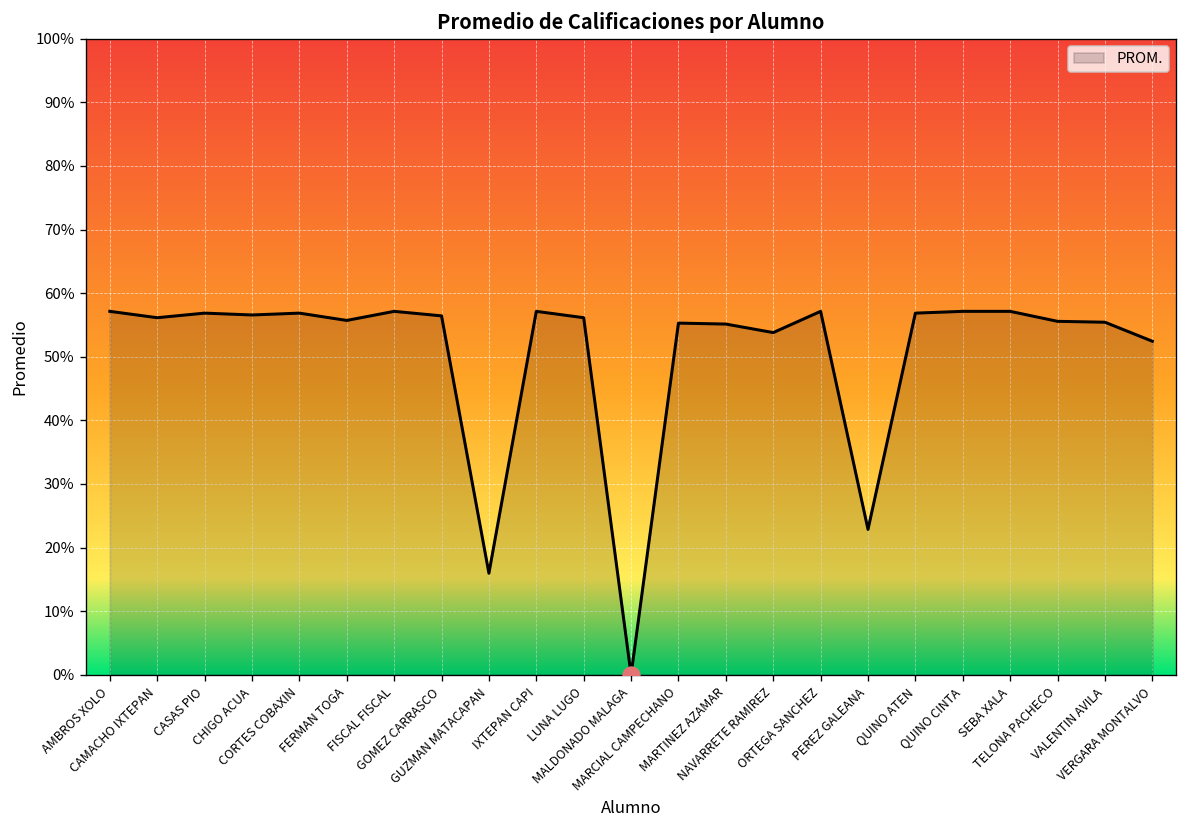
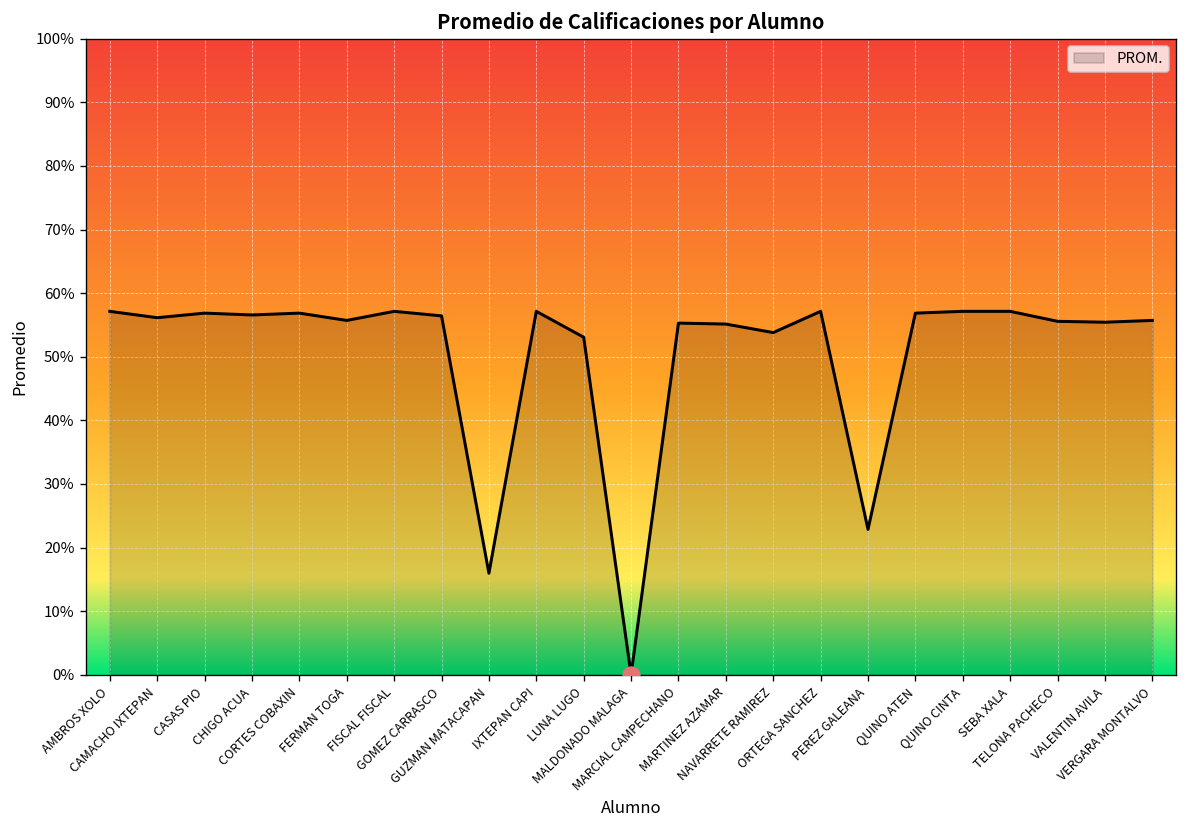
  {
    "PROM.": {
      "AMBROS XOLO": "57%",
      "CAMACHO IXTEPAN": "56%",
      "CASAS PIO": "57%",
      "CHIGO ACUA": "57%",
      "CORTES COBAXIN": "57%",
      "FERMAN TOGA": "56%",
      "FISCAL FISCAL": "57%",
      "GOMEZ CARRASCO": "56%",
      "GUZMAN MATACAPAN": "16%",
      "IXTEPAN CAPI": "57%",
-     "LUNA LUGO": "56%",
+     "LUNA LUGO": "53%",
      "MARCIAL CAMPECHANO": "55%",
      "MARTINEZ AZAMAR": "55%",
      "NAVARRETE RAMIREZ": "54%",
      "ORTEGA SANCHEZ": "57%",
      "PEREZ GALEANA": "23%",
      "QUINO ATEN": "57%",
      "QUINO CINTA": "57%",
      "SEBA XALA": "57%",
      "TELONA PACHECO": "56%",
      "VALENTIN AVILA": "55%",
-     "VERGARA MONTALVO": "52%"
+     "VERGARA MONTALVO": "56%"
    }
  }
